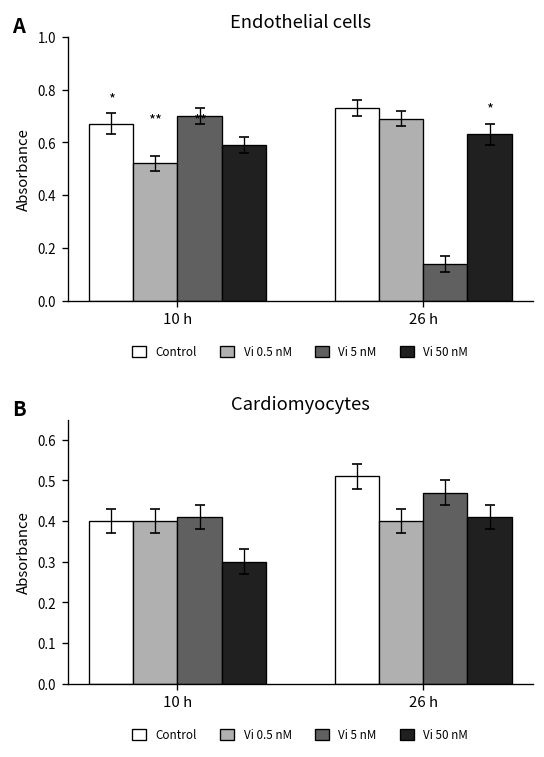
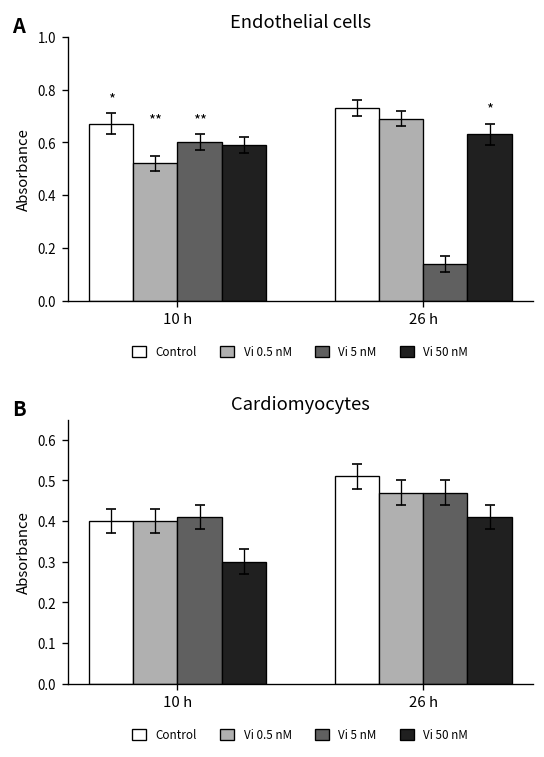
  {
    "Endothelial cells": {
      "Control": {
        "10 h": 0.67,
        "26 h": 0.73
      },
      "Vi 0.5 nM": {
        "10 h": 0.52,
        "26 h": 0.7
      },
      "Vi 5 nM": {
-       "10 h": 0.7,
+       "10 h": 0.6,
        "26 h": 0.14
      },
      "Vi 50 nM": {
        "10 h": 0.6,
        "26 h": 0.63
      }
    },
    "Cardiomyocytes": {
      "Control": {
        "10 h": 0.40,
        "26 h": 0.51
      },
      "Vi 0.5 nM": {
        "10 h": 0.40,
-       "26 h": 0.40
+       "26 h": 0.47
      },
      "Vi 5 nM": {
        "10 h": 0.41,
        "26 h": 0.47
      },
      "Vi 50 nM": {
        "10 h": 0.30,
        "26 h": 0.41
      }
    }
  }
